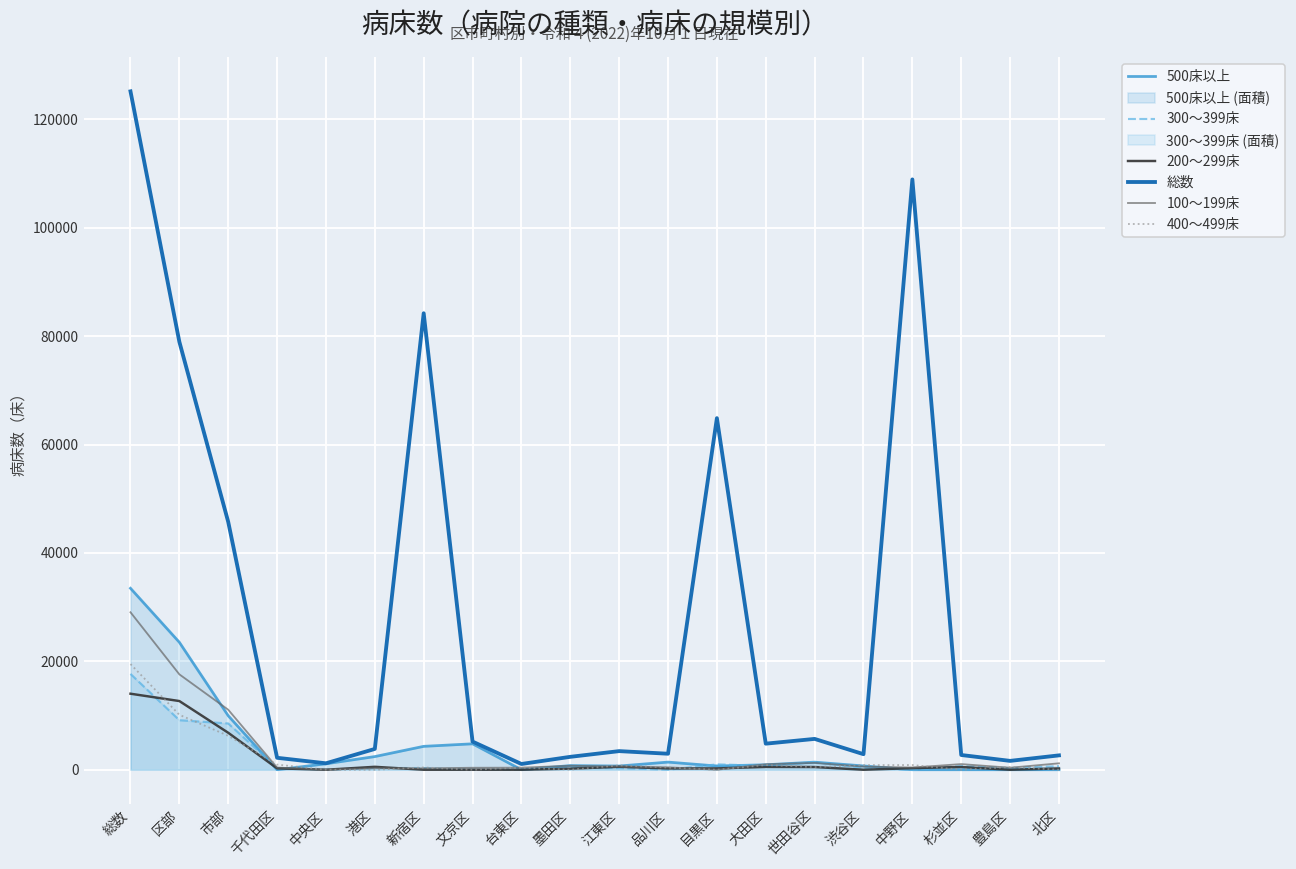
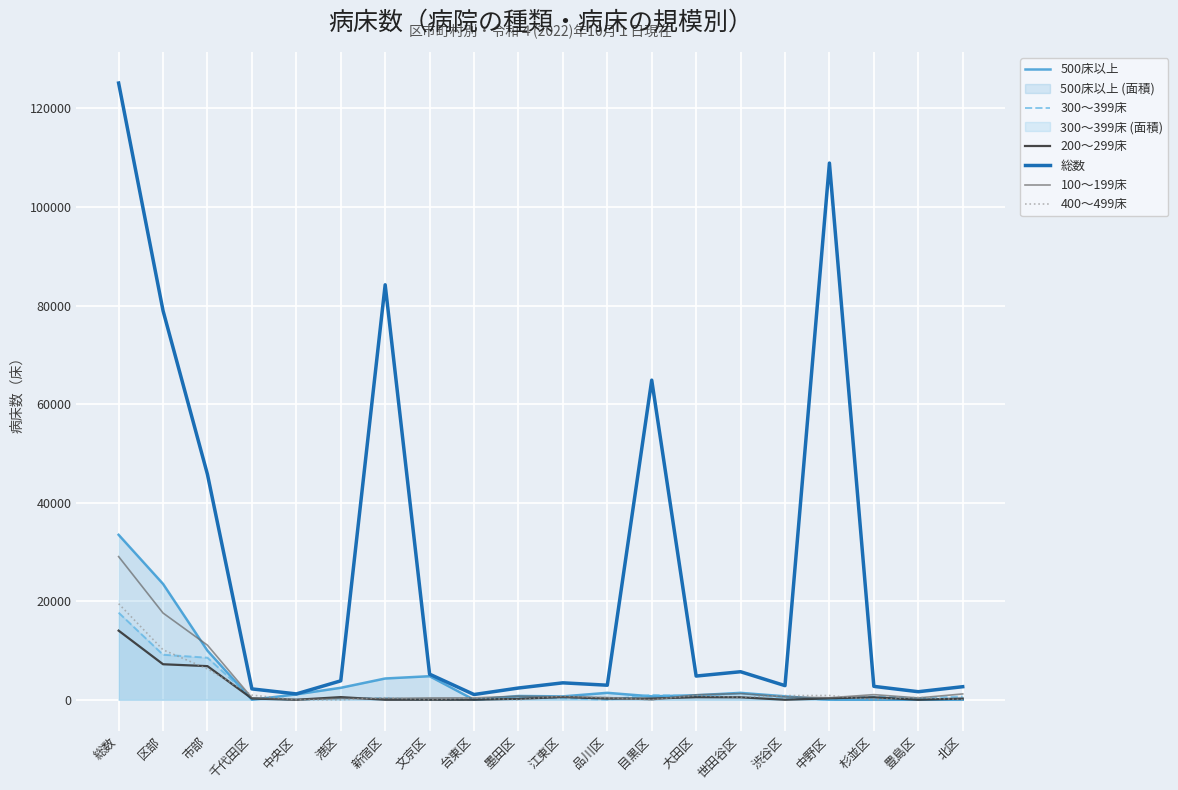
  {
    "200～299床": {
      "総数": 14000,
-     "区部": 13000,
+     "区部": 7000,
      "市部": 7000
    },
    "総数": {
      "総数": 125000,
      "区部": 79000,
      "市部": 46000,
      "千代田区": 2000,
      "港区": 4000,
      "新宿区": 84000,
      "台東区": 1000,
      "墨田区": 2000,
      "江東区": 3000,
      "品川区": 3000,
      "目黒区": 65000,
      "大田区": 5000,
      "世田谷区": 6000,
      "渋谷区": 3000,
      "中野区": 109000,
      "杉並区": 3000,
      "豊島区": 2000,
      "北区": 3000
    },
    "100～199床": {
      "総数": 29000,
      "区部": 18000,
      "市部": 11000,
      "北区": 1000
    },
    "400～499床": {
      "総数": 19000,
      "区部": 10000,
      "市部": 6000,
      "千代田区": 1000
    }
  }
